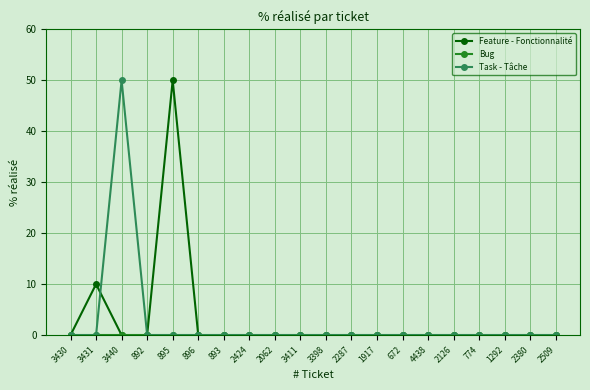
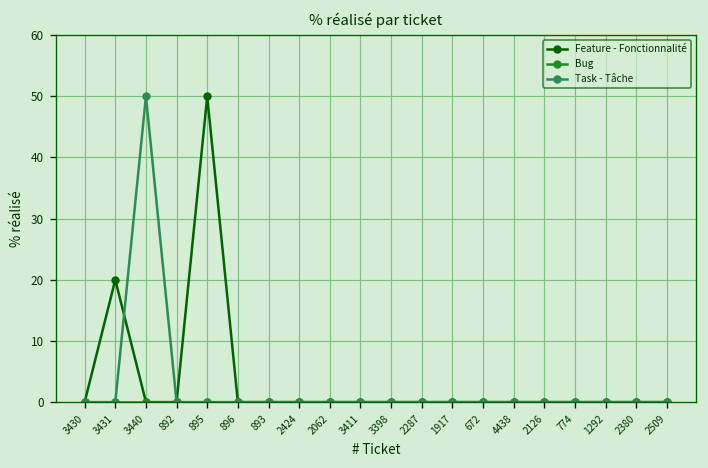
  {
    "Feature - Fonctionnalité": {
-     "3431": 10,
+     "3431": 20,
      "895": 50
    }
  }
